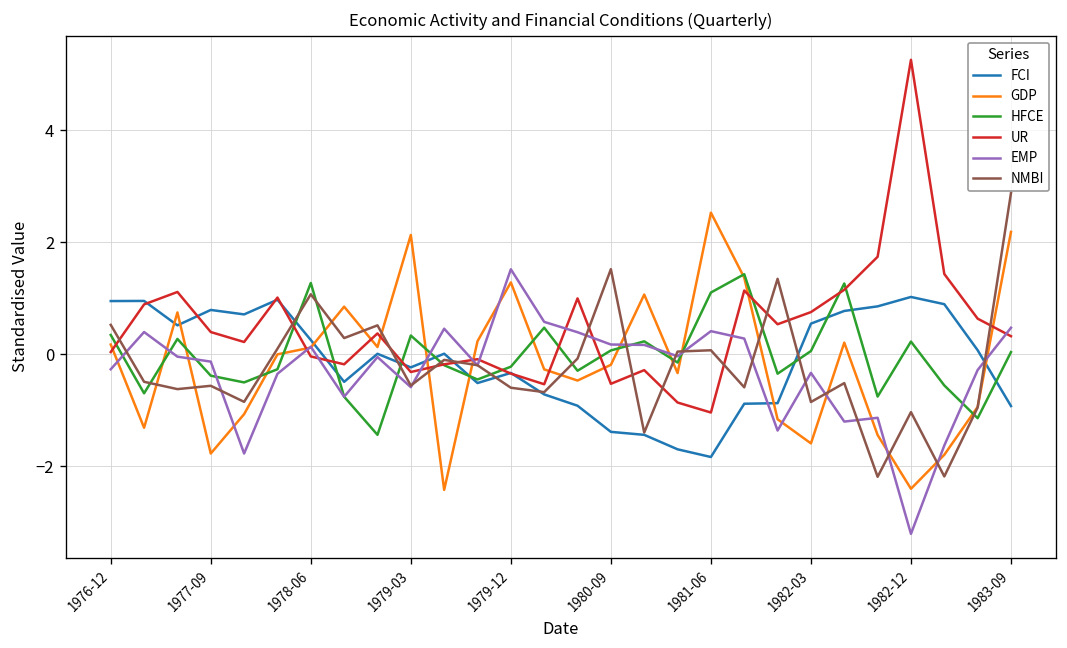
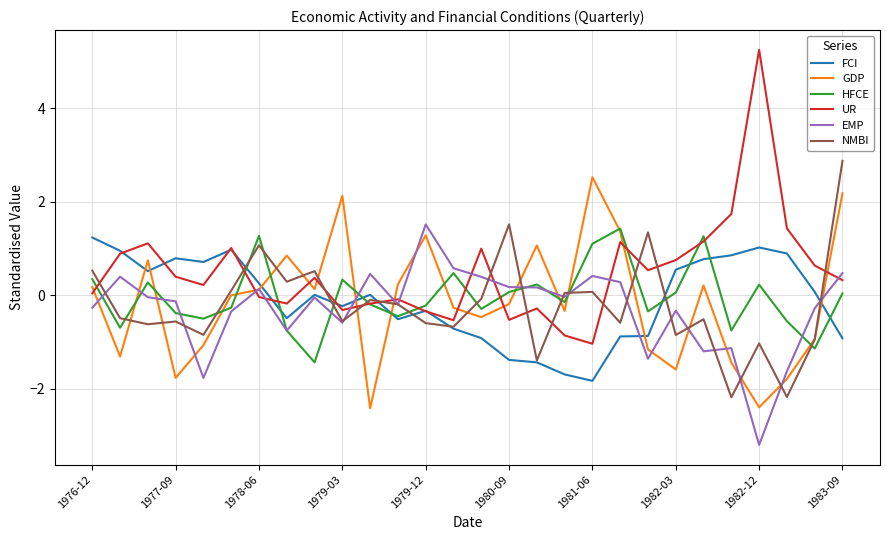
  {
    "FCI": {
-     "1976-12": 0.9,
+     "1976-12": 1.2,
      "1977-09": 0.8,
      "1978-06": 0.3,
      "1979-03": -0.2,
      "1980-09": -1.4,
      "1981-06": -1.8,
      "1982-03": 0.5,
      "1982-12": 1.0,
      "1983-09": -0.9
    },
    "GDP": {
      "1976-12": 0.2,
      "1977-09": -1.8,
      "1979-03": 2.1,
      "1979-12": 1.3,
      "1980-09": -0.2,
      "1981-06": 2.5,
      "1982-03": -1.6,
      "1982-12": -2.4,
      "1983-09": 2.2
    },
    "HFCE": {
      "1976-12": 0.3,
      "1977-09": -0.4,
      "1978-06": 1.3,
      "1979-03": 0.3,
      "1979-12": -0.2,
      "1980-09": 0.1,
      "1981-06": 1.1,
      "1982-03": 0.1,
      "1982-12": 0.2,
      "1983-09": 0.0
    },
    "UR": {
      "1976-12": 0.0,
      "1977-09": 0.4,
      "1978-06": 0.0,
      "1979-03": -0.3,
      "1980-09": -0.5,
      "1981-06": -1.0,
      "1982-03": 0.8,
      "1982-12": 5.3,
      "1983-09": 0.3
    },
    "EMP": {
      "1976-12": -0.3,
      "1977-09": -0.1,
      "1979-12": 1.5,
      "1980-09": 0.2,
      "1981-06": 0.4,
      "1982-03": -0.3,
      "1982-12": -3.2,
      "1983-09": 0.5
    },
    "NMBI": {
      "1976-12": 0.5,
      "1977-09": -0.6,
      "1978-06": 1.1,
      "1979-12": -0.6,
      "1980-09": 1.5,
      "1981-06": 0.1,
      "1982-03": -0.9,
      "1982-12": -1.0,
      "1983-09": 2.9
    }
  }
